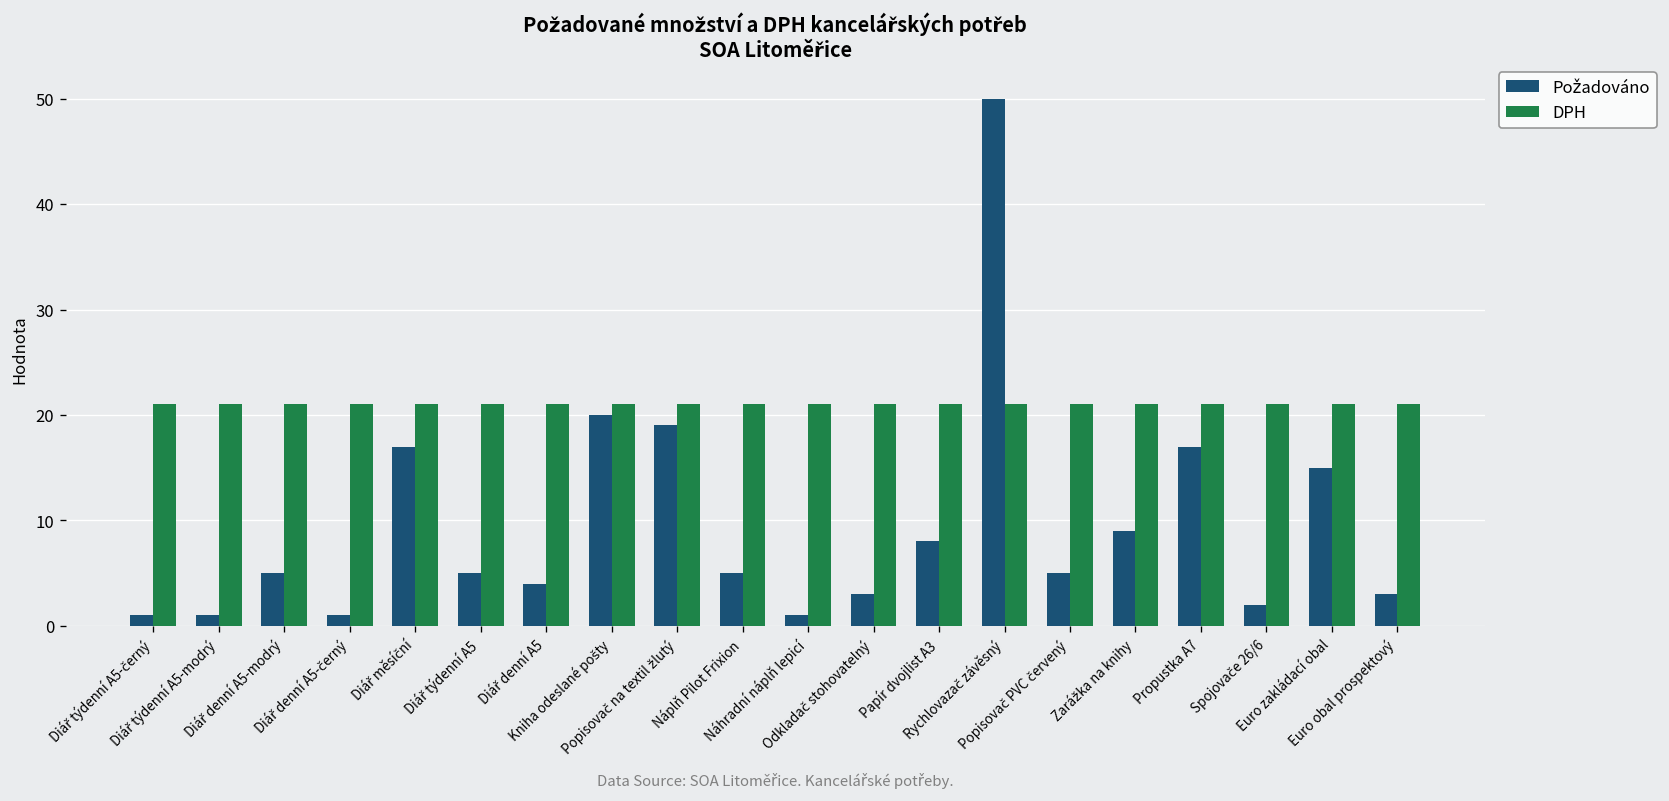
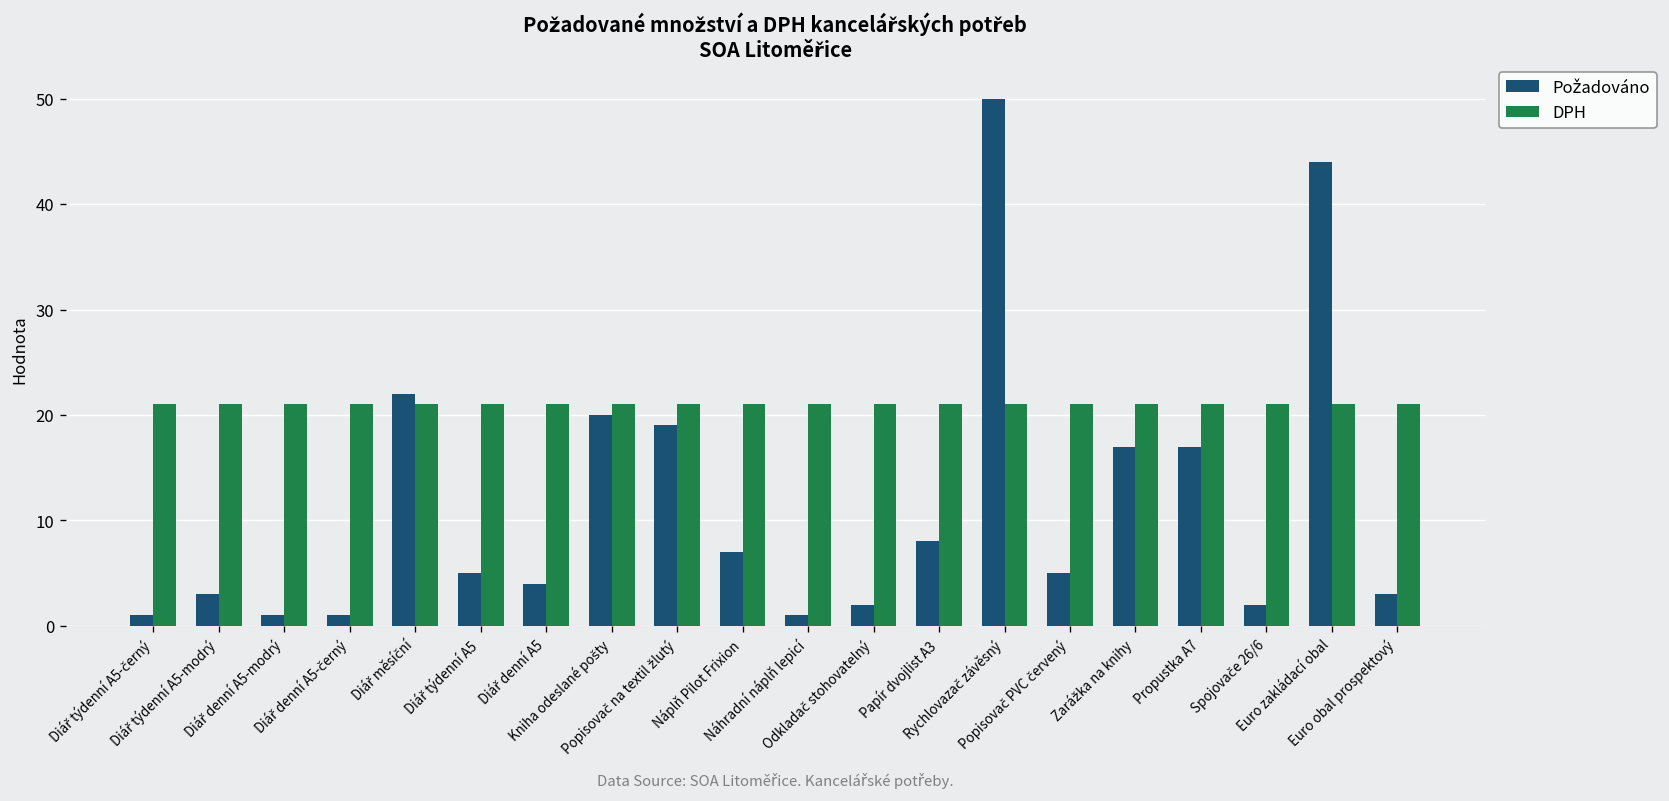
  {
    "Požadováno": {
      "Diář týdenní A5-černý": 1,
-     "Diář týdenní A5-modrý": 1,
-     "Diář denní A5-modrý": 5,
+     "Diář týdenní A5-modrý": 3,
+     "Diář denní A5-modrý": 1,
      "Diář denní A5-černý": 1,
-     "Diář měsíční": 17,
+     "Diář měsíční": 22,
      "Diář týdenní A5": 5,
      "Diář denní A5": 4,
      "Kniha odeslané pošty": 20,
      "Popisovač na textil žlutý": 19,
-     "Náplň Pilot Frixion": 5,
+     "Náplň Pilot Frixion": 7,
      "Náhradní náplň lepicí": 1,
-     "Odkladač stohovatelný": 3,
+     "Odkladač stohovatelný": 2,
      "Papír dvojlist A3": 8,
      "Rychlovazač závěsný": 50,
      "Popisovač PVC červený": 5,
-     "Zarážka na knihy": 9,
+     "Zarážka na knihy": 17,
      "Propustka A7": 17,
      "Spojovače 26/6": 2,
-     "Euro zakládací obal": 15,
+     "Euro zakládací obal": 44,
      "Euro obal prospektový": 3
    },
    "DPH": {
      "Diář týdenní A5-černý": 21,
      "Diář týdenní A5-modrý": 21,
      "Diář denní A5-modrý": 21,
      "Diář denní A5-černý": 21,
      "Diář měsíční": 21,
      "Diář týdenní A5": 21,
      "Diář denní A5": 21,
      "Kniha odeslané pošty": 21,
      "Popisovač na textil žlutý": 21,
      "Náplň Pilot Frixion": 21,
      "Náhradní náplň lepicí": 21,
      "Odkladač stohovatelný": 21,
      "Papír dvojlist A3": 21,
      "Rychlovazač závěsný": 21,
      "Popisovač PVC červený": 21,
      "Zarážka na knihy": 21,
      "Propustka A7": 21,
      "Spojovače 26/6": 21,
      "Euro zakládací obal": 21,
      "Euro obal prospektový": 21
    }
  }
